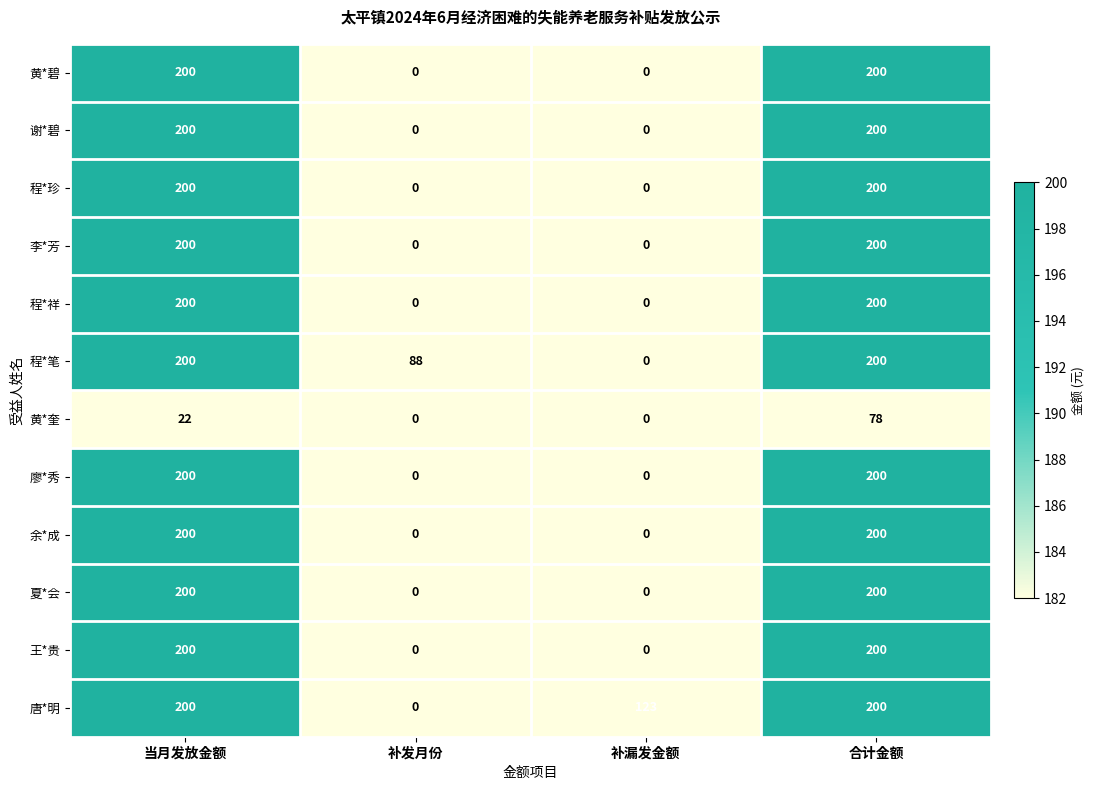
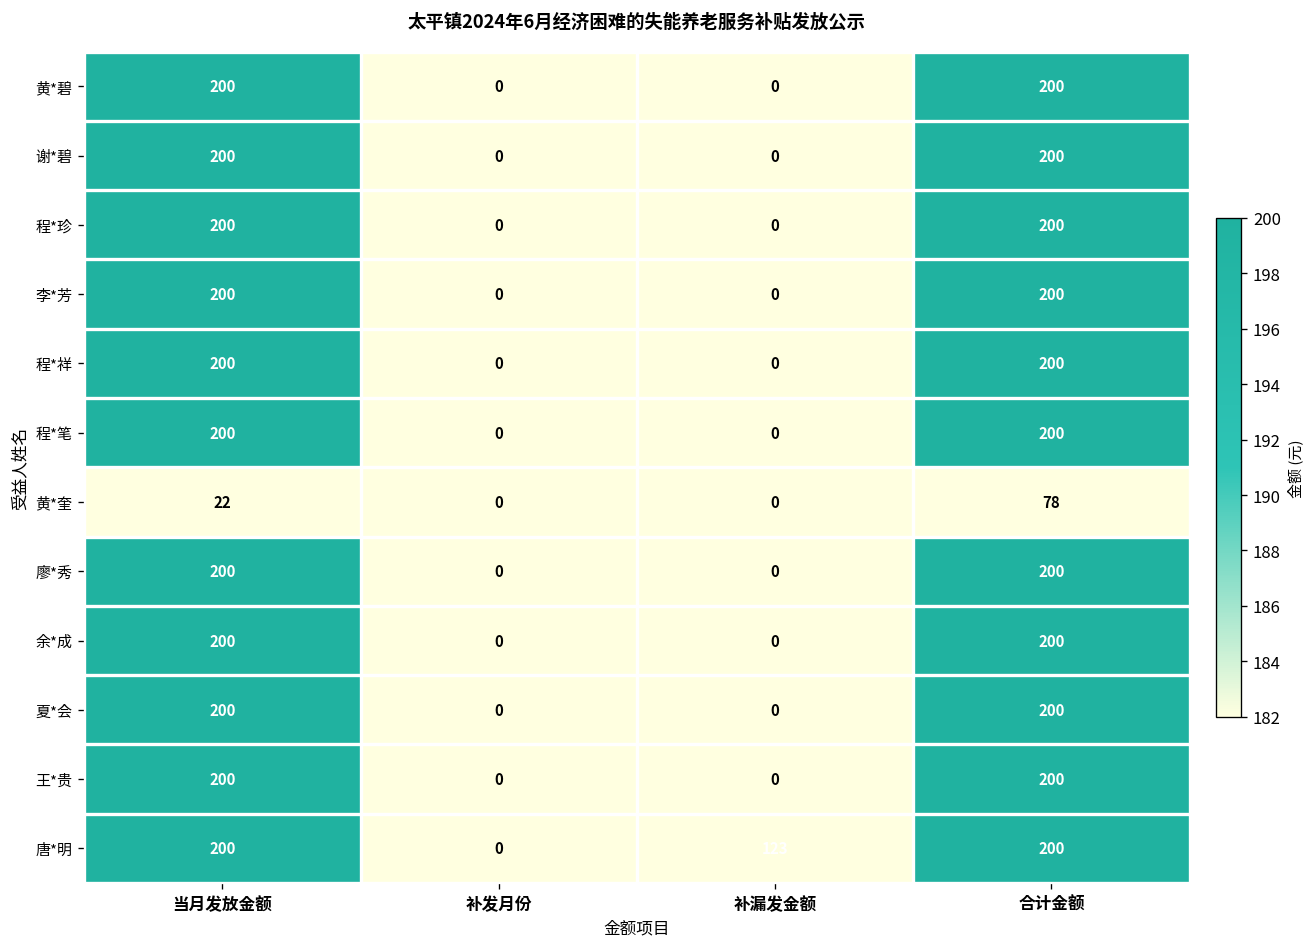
  {
    "黄*碧": {
      "当月发放金额": 200,
      "补发月份": 0,
      "补漏发金额": 0,
      "合计金额": 200
    },
    "谢*碧": {
      "当月发放金额": 200,
      "补发月份": 0,
      "补漏发金额": 0,
      "合计金额": 200
    },
    "程*珍": {
      "当月发放金额": 200,
      "补发月份": 0,
      "补漏发金额": 0,
      "合计金额": 200
    },
    "李*芳": {
      "当月发放金额": 200,
      "补发月份": 0,
      "补漏发金额": 0,
      "合计金额": 200
    },
    "程*祥": {
      "当月发放金额": 200,
      "补发月份": 0,
      "补漏发金额": 0,
      "合计金额": 200
    },
    "程*笔": {
      "当月发放金额": 200,
-     "补发月份": 88,
+     "补发月份": 0,
      "补漏发金额": 0,
      "合计金额": 200
    },
    "黄*奎": {
      "当月发放金额": 22,
      "补发月份": 0,
      "补漏发金额": 0,
      "合计金额": 78
    },
    "廖*秀": {
      "当月发放金额": 200,
      "补发月份": 0,
      "补漏发金额": 0,
      "合计金额": 200
    },
    "余*成": {
      "当月发放金额": 200,
      "补发月份": 0,
      "补漏发金额": 0,
      "合计金额": 200
    },
    "夏*会": {
      "当月发放金额": 200,
      "补发月份": 0,
      "补漏发金额": 0,
      "合计金额": 200
    },
    "王*贵": {
      "当月发放金额": 200,
      "补发月份": 0,
      "补漏发金额": 0,
      "合计金额": 200
    },
    "唐*明": {
      "当月发放金额": 200,
      "补发月份": 0,
      "合计金额": 200
    }
  }
